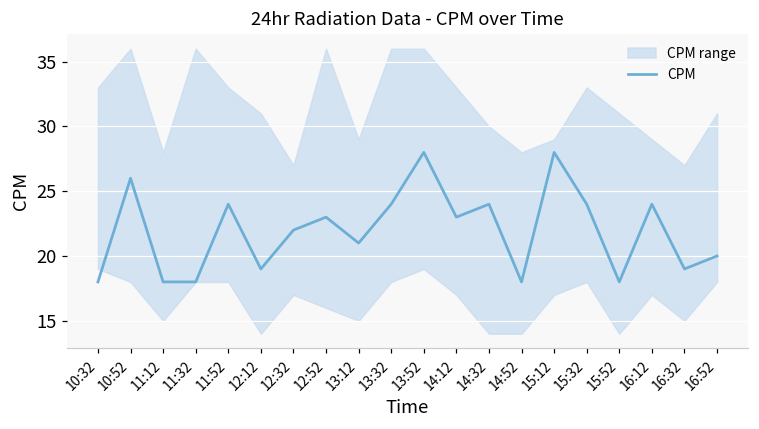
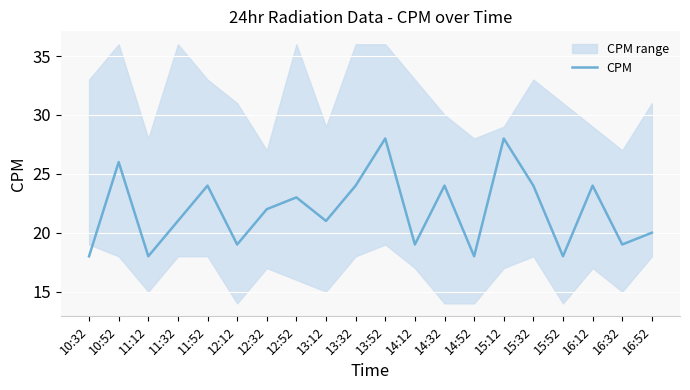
  {
    "CPM": {
      "10:32": 18,
      "10:52": 26,
      "11:12": 18,
-     "11:32": 18,
+     "11:32": 21,
      "11:52": 24,
      "12:12": 19,
      "12:32": 22,
      "12:52": 23,
      "13:12": 21,
      "13:32": 24,
      "13:52": 28,
-     "14:12": 23,
+     "14:12": 19,
      "14:32": 24,
      "14:52": 18,
      "15:12": 28,
      "15:32": 24,
      "15:52": 18,
      "16:12": 24,
      "16:32": 19,
      "16:52": 20
    }
  }
